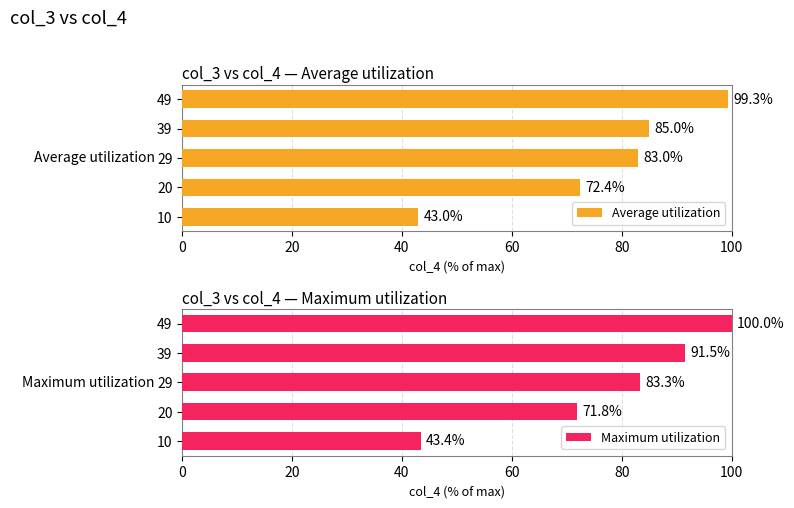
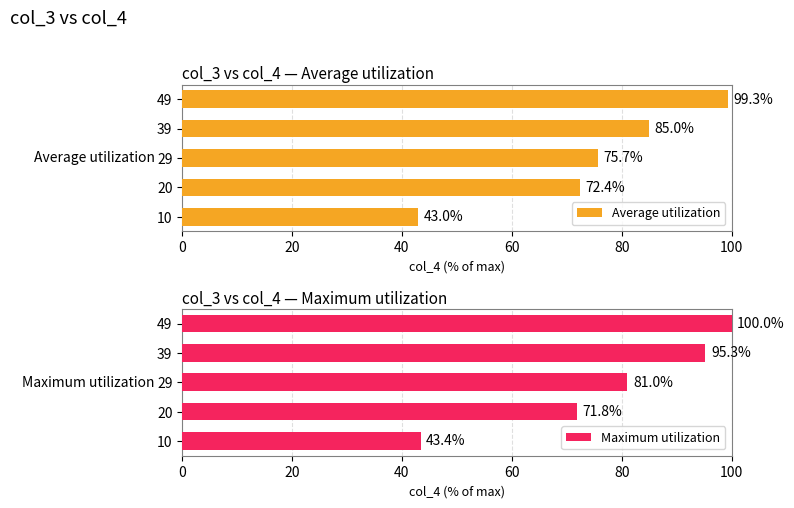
  {
    "col_3 vs col_4 — Average utilization": {
      "49": "99.3%",
      "39": "85.0%",
-     "29": "83.0%",
+     "29": "75.7%",
      "20": "72.4%",
      "10": "43.0%"
    },
    "col_3 vs col_4 — Maximum utilization": {
      "49": "100.0%",
-     "39": "91.5%",
-     "29": "83.3%",
+     "39": "95.3%",
+     "29": "81.0%",
      "20": "71.8%",
      "10": "43.4%"
    }
  }
